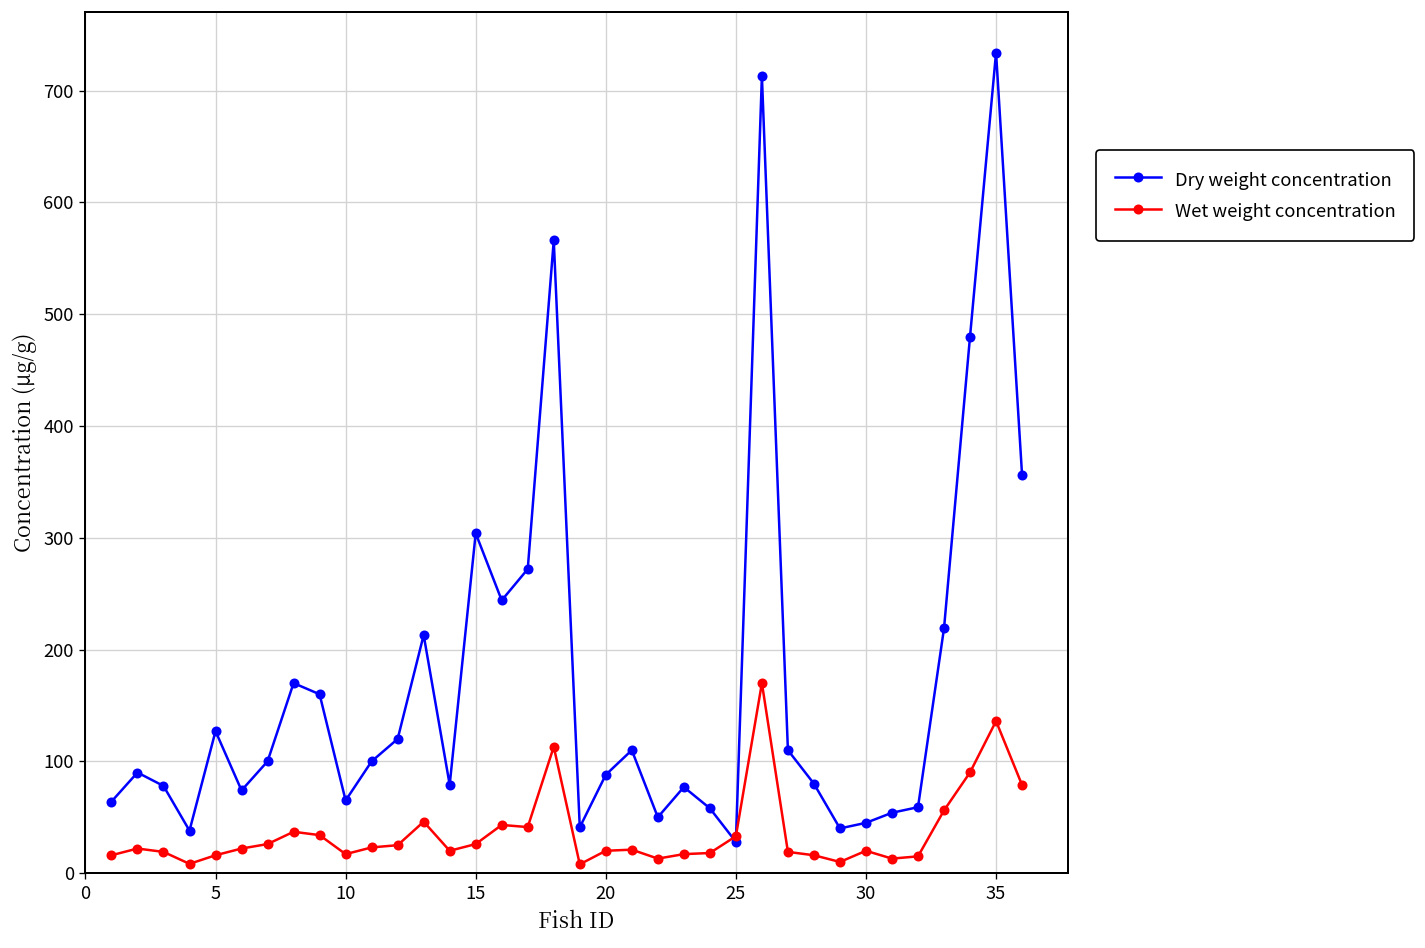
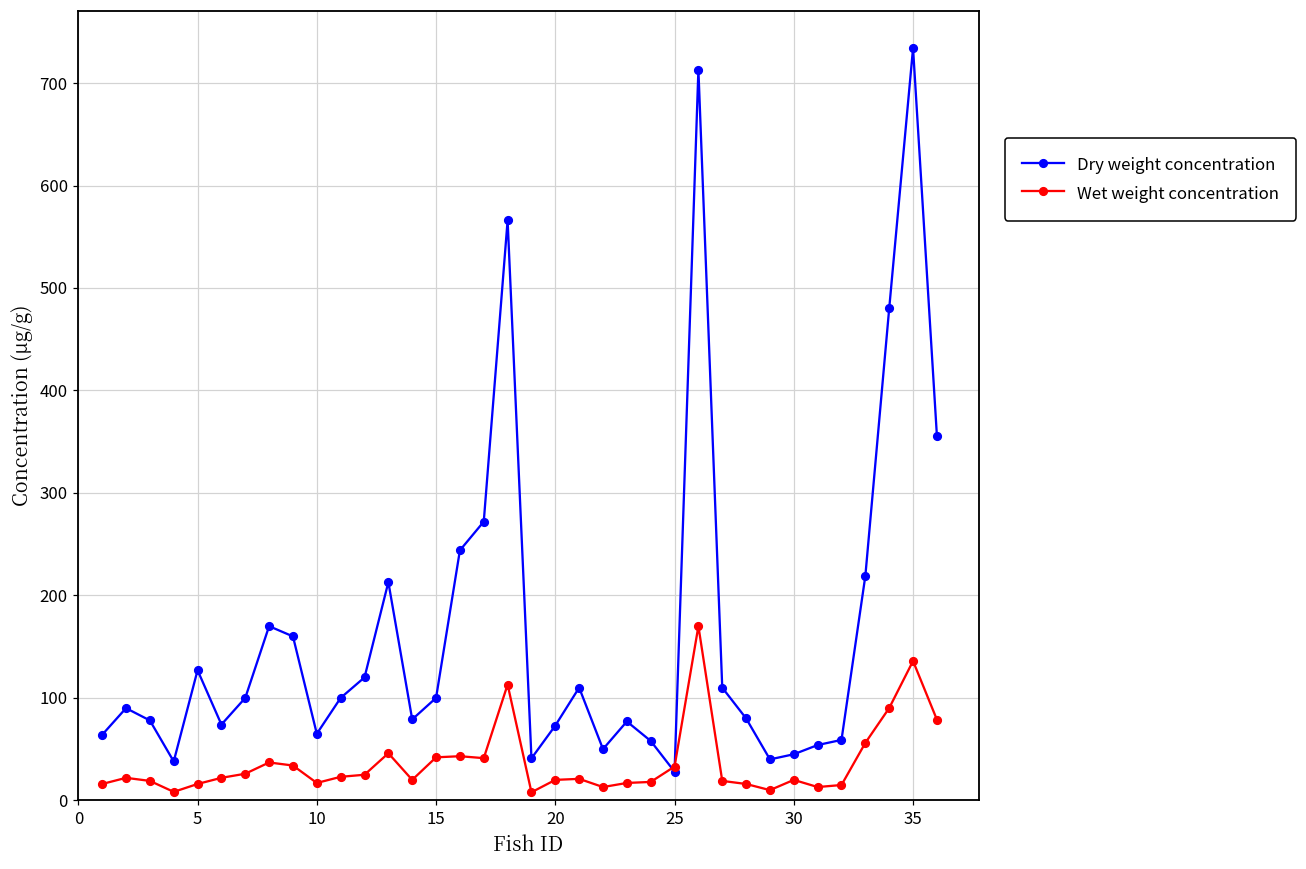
  {
    "Dry weight concentration": {
      "5": 130,
      "10": 70,
-     "15": 300,
-     "20": 90,
+     "15": 100,
+     "20": 70,
      "25": 30,
      "30": 50,
      "35": 730
    },
    "Wet weight concentration": {
      "5": 20,
      "10": 20,
-     "15": 30,
+     "15": 40,
      "20": 20,
      "25": 30,
      "30": 20,
      "35": 140
    }
  }
